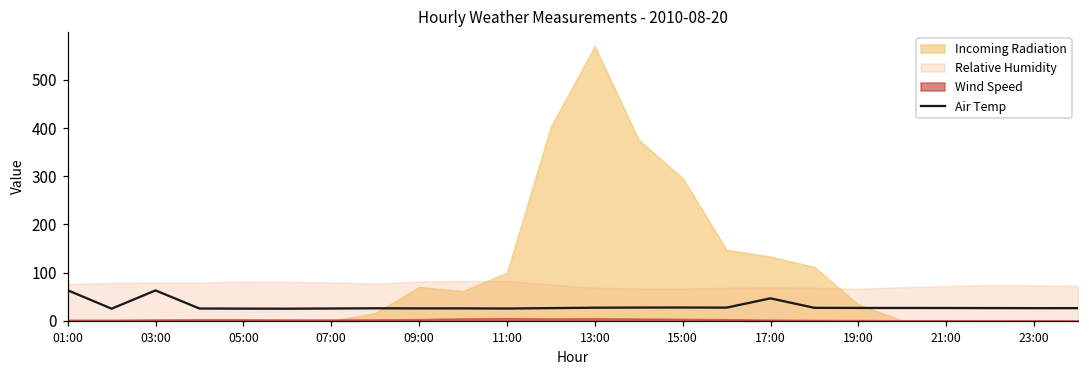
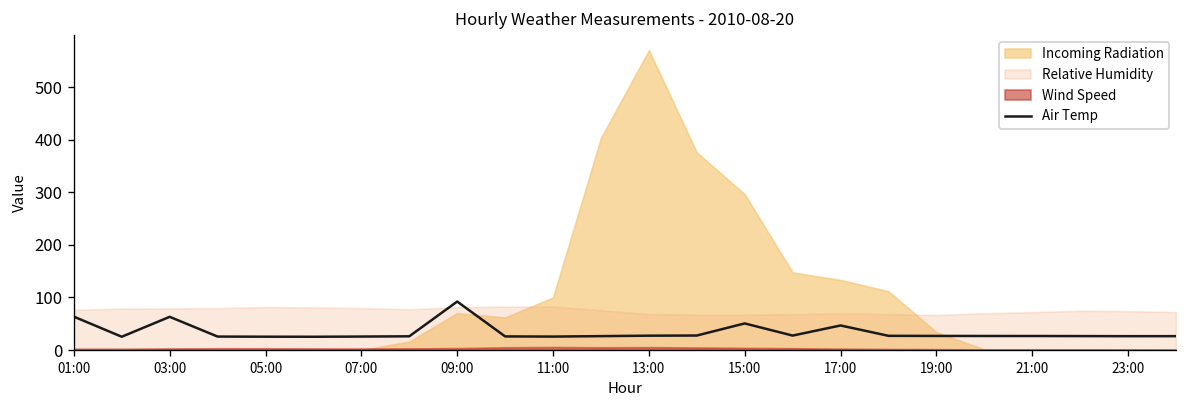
  {
    "Air Temp": {
      "01:00": 60,
      "03:00": 60,
      "05:00": 30,
      "07:00": 30,
-     "09:00": 30,
+     "09:00": 90,
      "11:00": 30,
      "13:00": 30,
-     "15:00": 30,
+     "15:00": 50,
      "17:00": 50,
      "19:00": 30,
      "21:00": 30,
      "23:00": 30
    },
    "Wind Speed": {
      "11:00": 10
    }
  }
